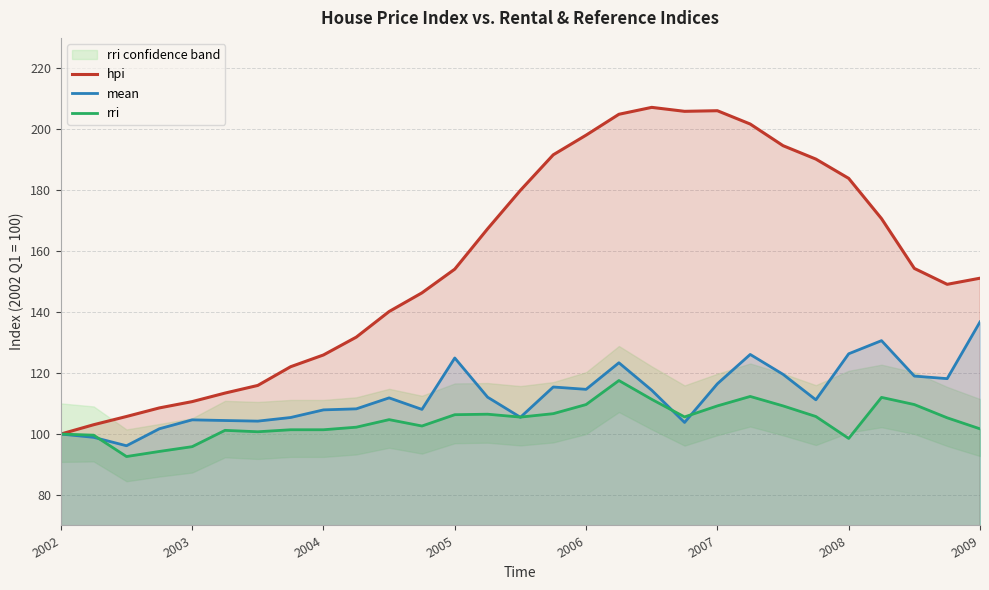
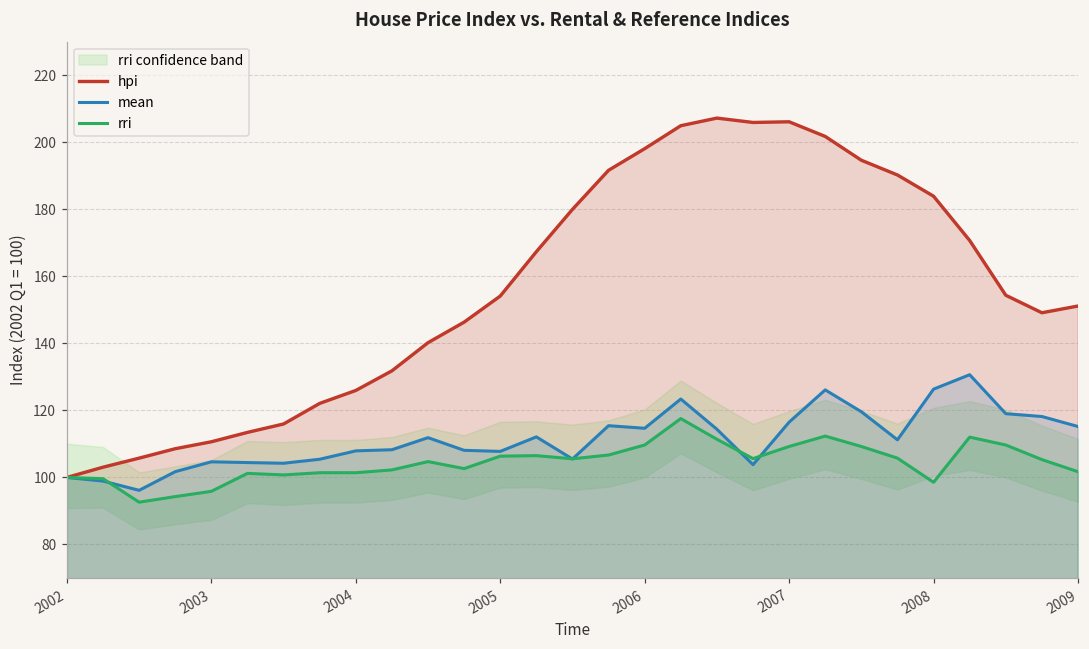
  {
    "hpi": {
      "2003": 111,
      "2004": 126,
      "2005": 154,
      "2006": 198,
      "2007": 206,
      "2008": 184,
      "2009": 151
    },
    "mean": {
      "2004": 108,
-     "2005": 125,
+     "2005": 108,
      "2006": 115,
      "2007": 117,
      "2008": 126,
-     "2009": 137
+     "2009": 115
    },
    "rri": {
      "2003": 96,
      "2004": 101,
      "2005": 106,
      "2006": 110,
      "2007": 109,
      "2008": 99,
      "2009": 102
    }
  }
